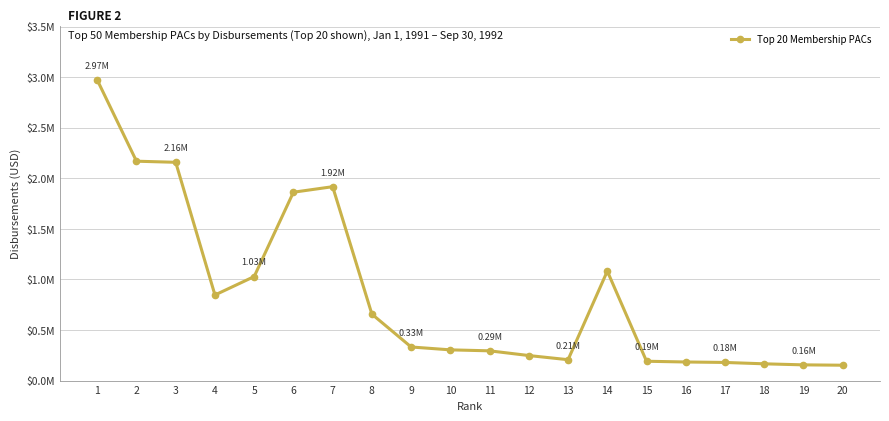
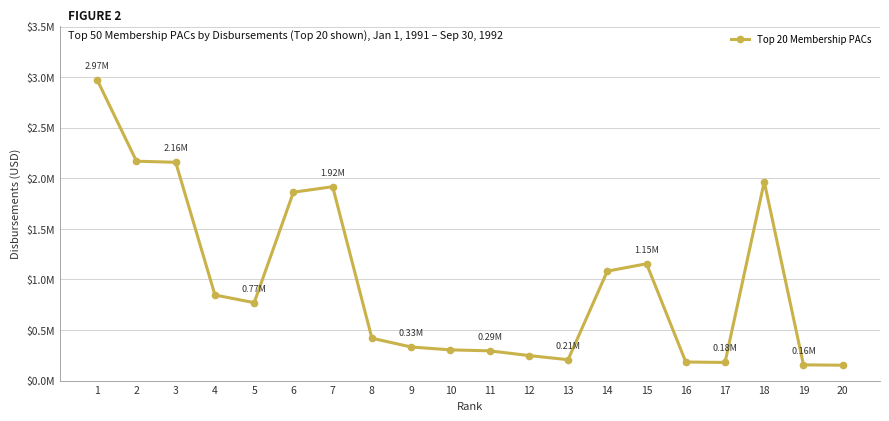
  {
    "1": "2.97M",
    "3": "2.16M",
-   "5": "1.03M",
+   "5": "0.77M",
    "7": "1.92M",
-   "8": "$660000",
+   "8": "$420000",
    "9": "0.33M",
    "11": "0.29M",
    "13": "0.21M",
-   "15": "0.19M",
+   "15": "1.15M",
    "17": "0.18M",
-   "18": "$170000",
+   "18": "$1970000",
    "19": "0.16M"
  }
